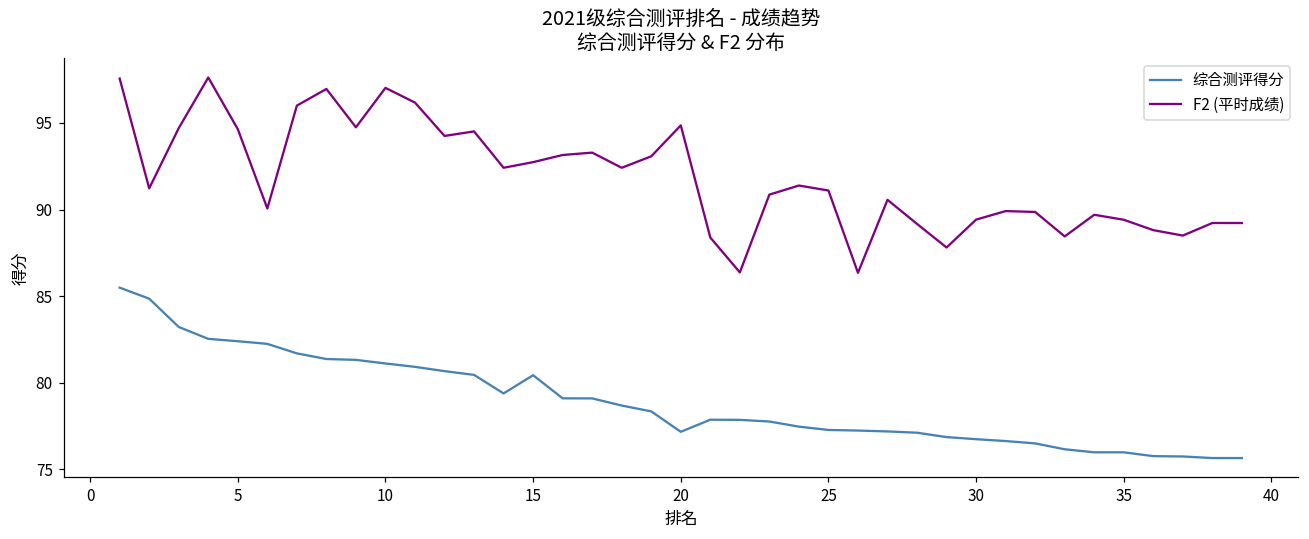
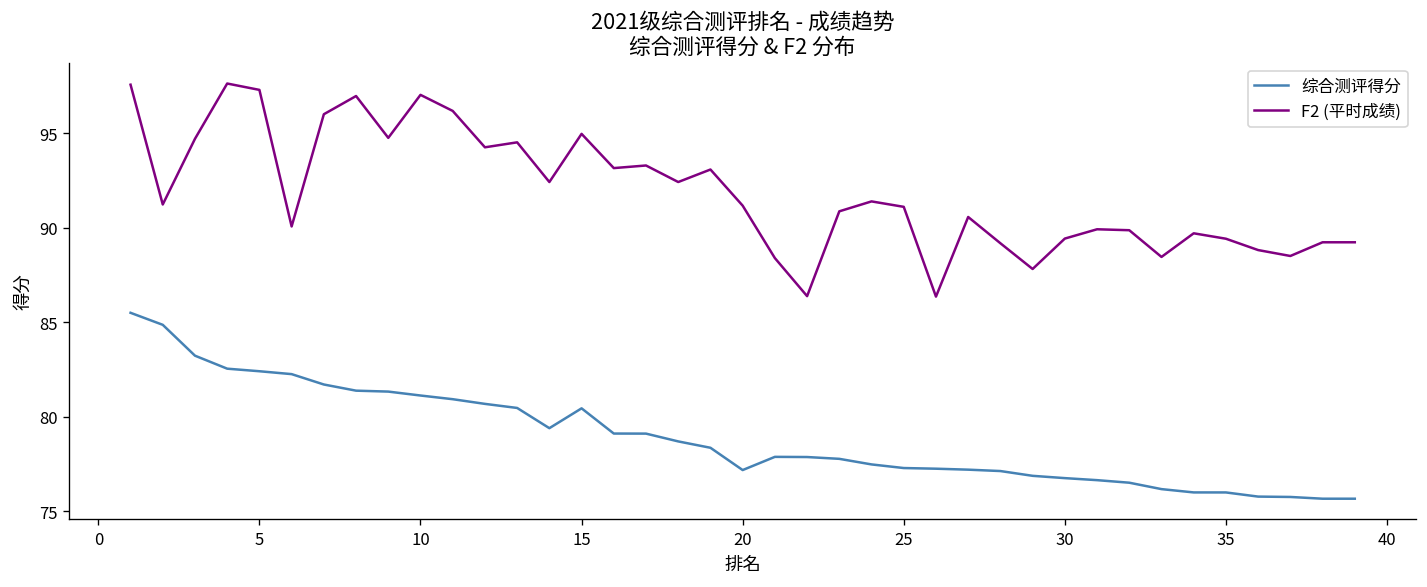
  {
    "综合测评得分": {
      "5": 82.4,
      "10": 81.1,
      "15": 80.4,
      "20": 77.2,
      "25": 77.3,
      "30": 76.7,
      "35": 76.0
    },
    "F2 (平时成绩)": {
-     "5": 94.6,
+     "5": 97.3,
      "10": 97.0,
-     "15": 92.7,
-     "20": 94.9,
+     "15": 95.0,
+     "20": 91.2,
      "25": 91.1,
      "30": 89.4,
      "35": 89.4
    }
  }
